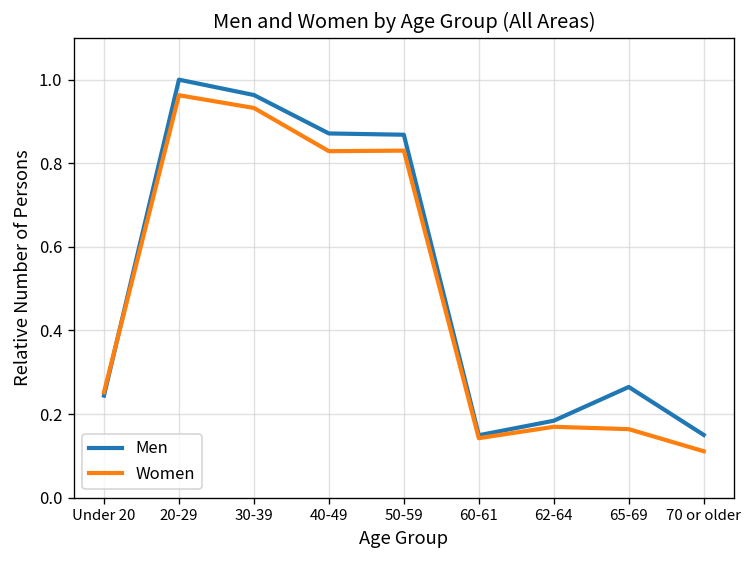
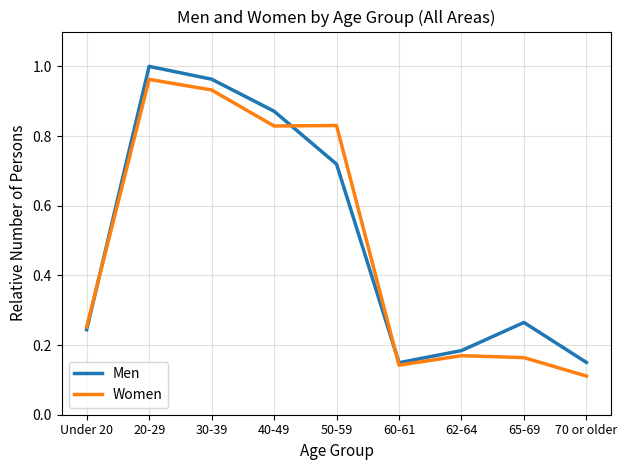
  {
    "Men": {
      "Under 20": 0.24,
      "20-29": 1.00,
      "30-39": 0.96,
      "40-49": 0.87,
-     "50-59": 0.87,
+     "50-59": 0.72,
      "62-64": 0.18,
      "65-69": 0.26,
      "70 or older": 0.15
    },
    "Women": {
      "Under 20": 0.25,
      "20-29": 0.96,
      "30-39": 0.93,
      "40-49": 0.83,
      "50-59": 0.83,
      "62-64": 0.17,
      "65-69": 0.16,
      "70 or older": 0.11
    }
  }
